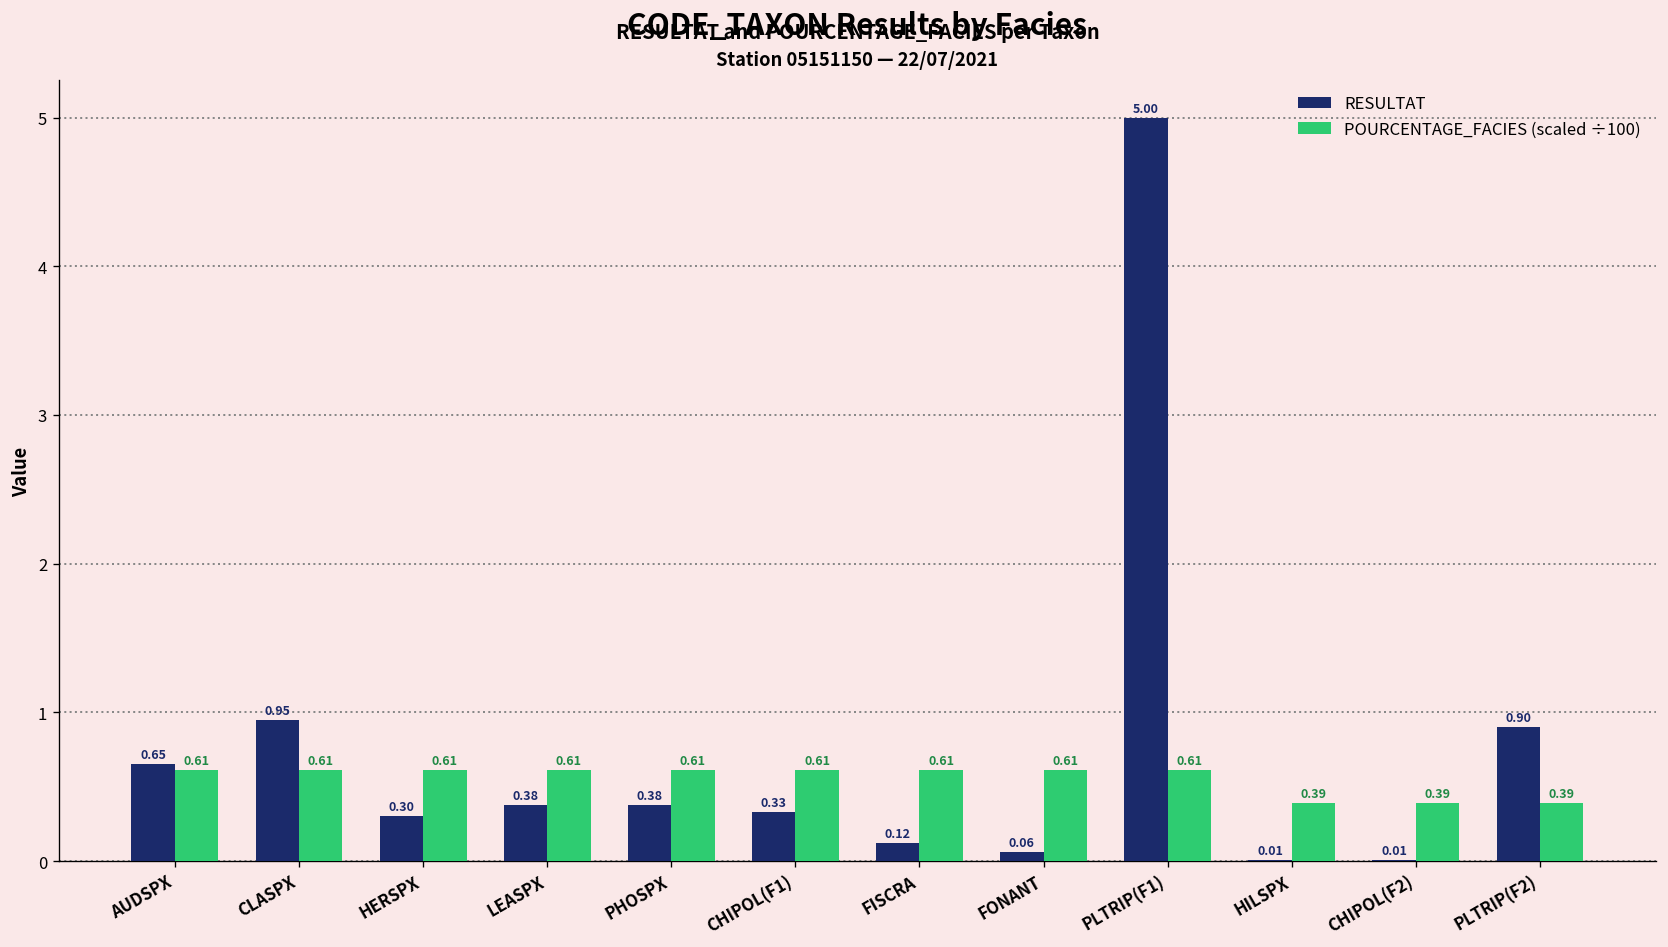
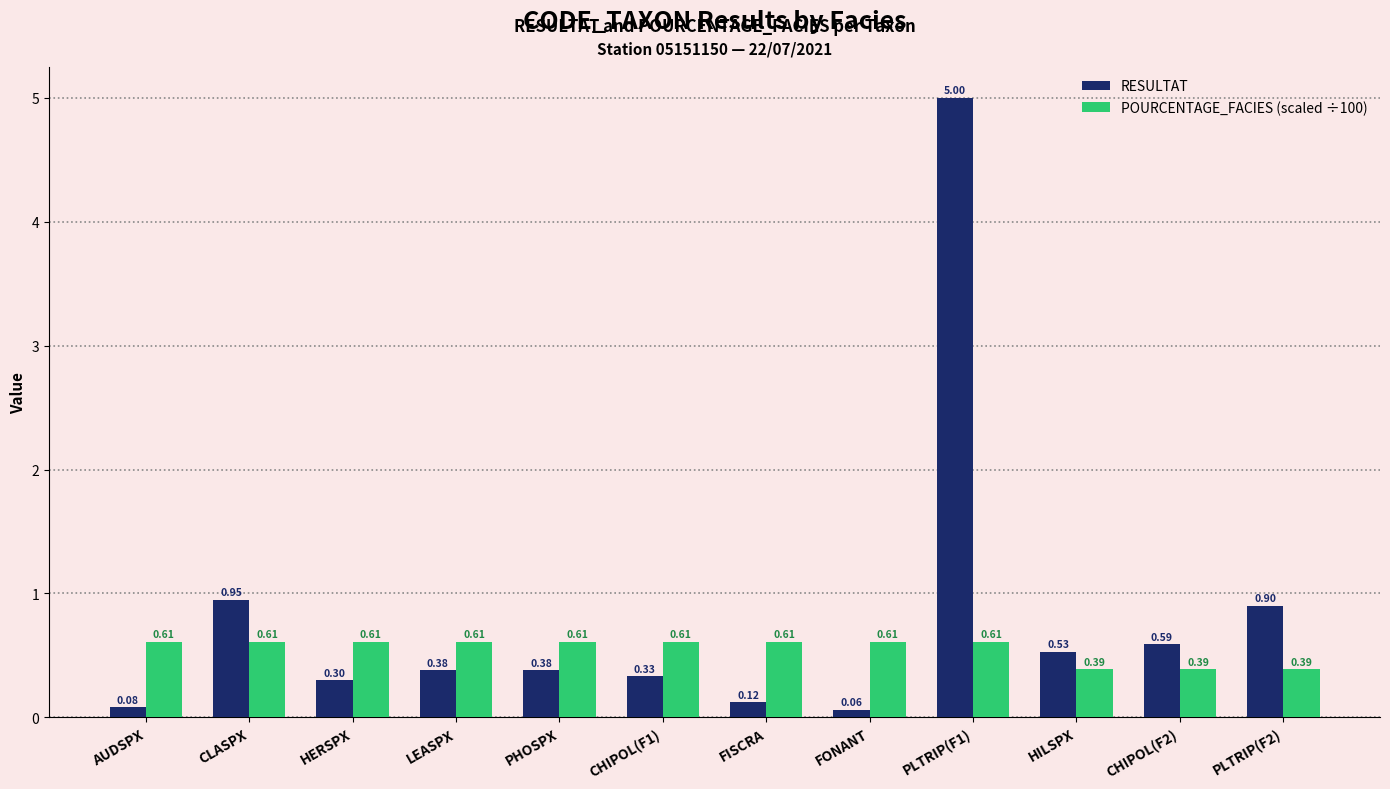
  {
    "RESULTAT": {
-     "AUDSPX": 0.65,
+     "AUDSPX": 0.08,
      "CLASPX": 0.95,
      "HERSPX": 0.30,
      "LEASPX": 0.38,
      "PHOSPX": 0.38,
      "CHIPOL(F1)": 0.33,
      "FISCRA": 0.12,
      "FONANT": 0.06,
      "PLTRIP(F1)": 5.00,
-     "HILSPX": 0.01,
-     "CHIPOL(F2)": 0.01,
+     "HILSPX": 0.53,
+     "CHIPOL(F2)": 0.59,
      "PLTRIP(F2)": 0.90
    },
    "POURCENTAGE_FACIES (scaled ÷100)": {
      "AUDSPX": 0.61,
      "CLASPX": 0.61,
      "HERSPX": 0.61,
      "LEASPX": 0.61,
      "PHOSPX": 0.61,
      "CHIPOL(F1)": 0.61,
      "FISCRA": 0.61,
      "FONANT": 0.61,
      "PLTRIP(F1)": 0.61,
      "HILSPX": 0.39,
      "CHIPOL(F2)": 0.39,
      "PLTRIP(F2)": 0.39
    }
  }
